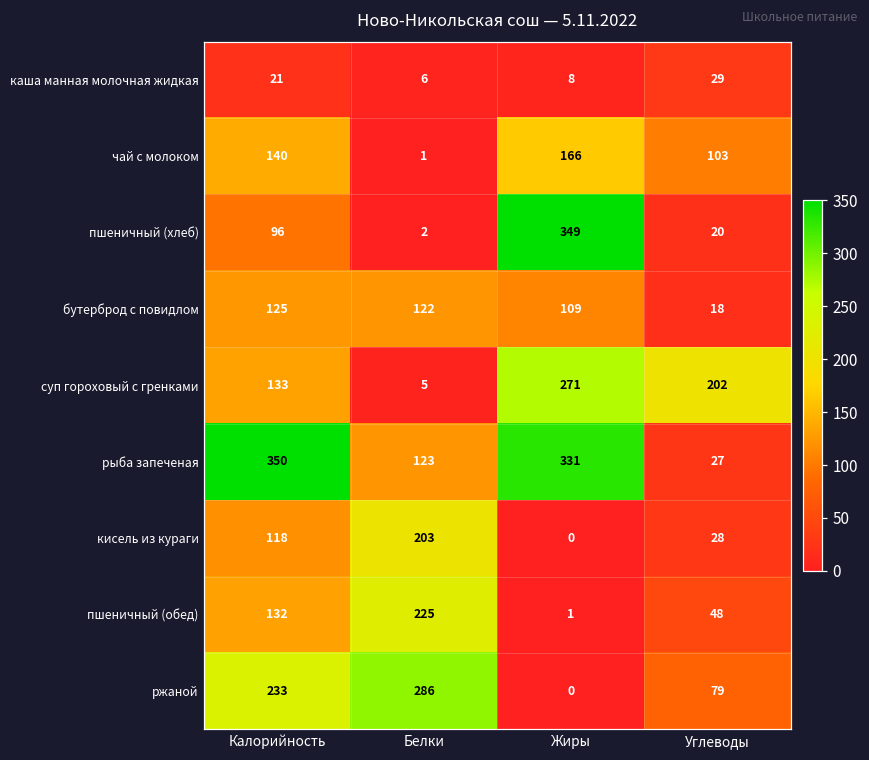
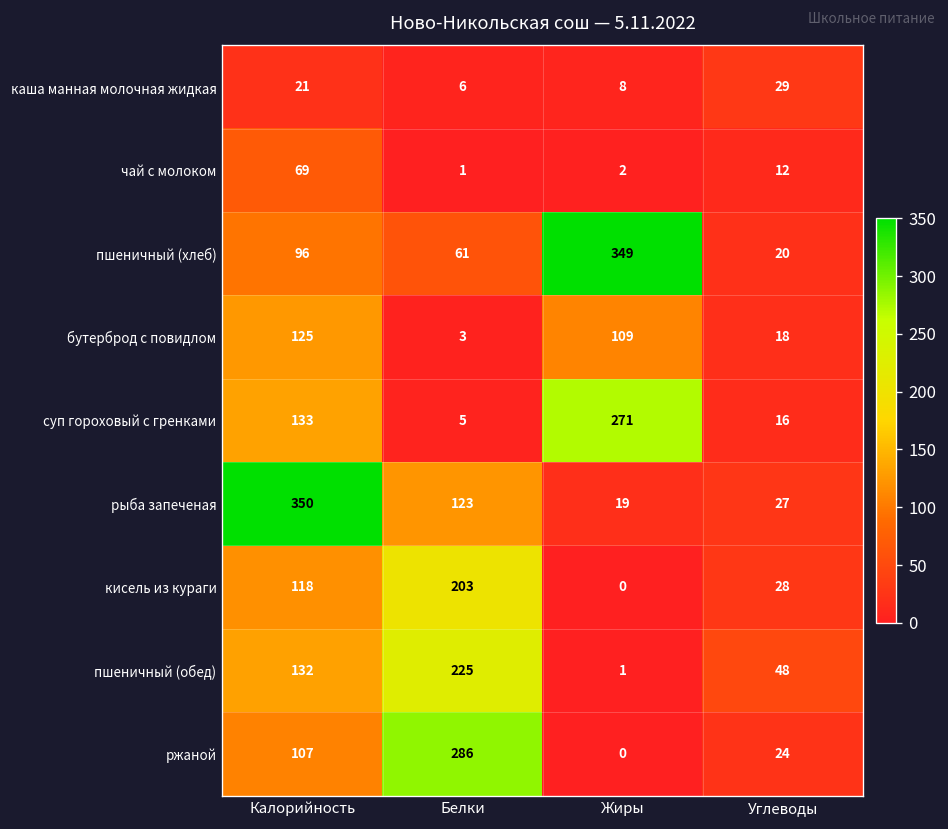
  {
    "каша манная молочная жидкая": {
      "Калорийность": 21,
      "Белки": 6,
      "Жиры": 8,
      "Углеводы": 29
    },
    "чай с молоком": {
-     "Калорийность": 140,
+     "Калорийность": 69,
      "Белки": 1,
-     "Жиры": 166,
-     "Углеводы": 103
+     "Жиры": 2,
+     "Углеводы": 12
    },
    "пшеничный (хлеб)": {
      "Калорийность": 96,
-     "Белки": 2,
+     "Белки": 61,
      "Жиры": 349,
      "Углеводы": 20
    },
    "бутерброд с повидлом": {
      "Калорийность": 125,
-     "Белки": 122,
+     "Белки": 3,
      "Жиры": 109,
      "Углеводы": 18
    },
    "суп гороховый с гренками": {
      "Калорийность": 133,
      "Белки": 5,
      "Жиры": 271,
-     "Углеводы": 202
+     "Углеводы": 16
    },
    "рыба запеченая": {
      "Калорийность": 350,
      "Белки": 123,
-     "Жиры": 331,
+     "Жиры": 19,
      "Углеводы": 27
    },
    "кисель из кураги": {
      "Калорийность": 118,
      "Белки": 203,
      "Жиры": 0,
      "Углеводы": 28
    },
    "пшеничный (обед)": {
      "Калорийность": 132,
      "Белки": 225,
      "Жиры": 1,
      "Углеводы": 48
    },
    "ржаной": {
-     "Калорийность": 233,
+     "Калорийность": 107,
      "Белки": 286,
      "Жиры": 0,
-     "Углеводы": 79
+     "Углеводы": 24
    }
  }
